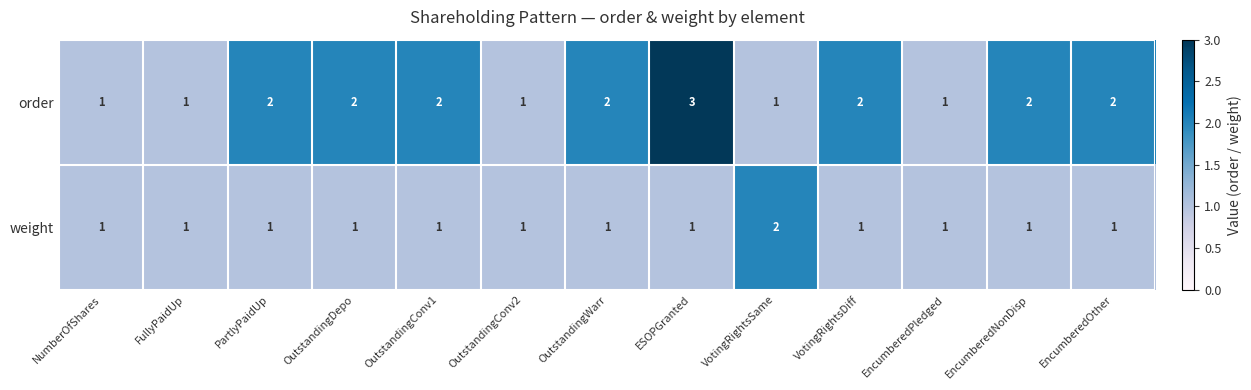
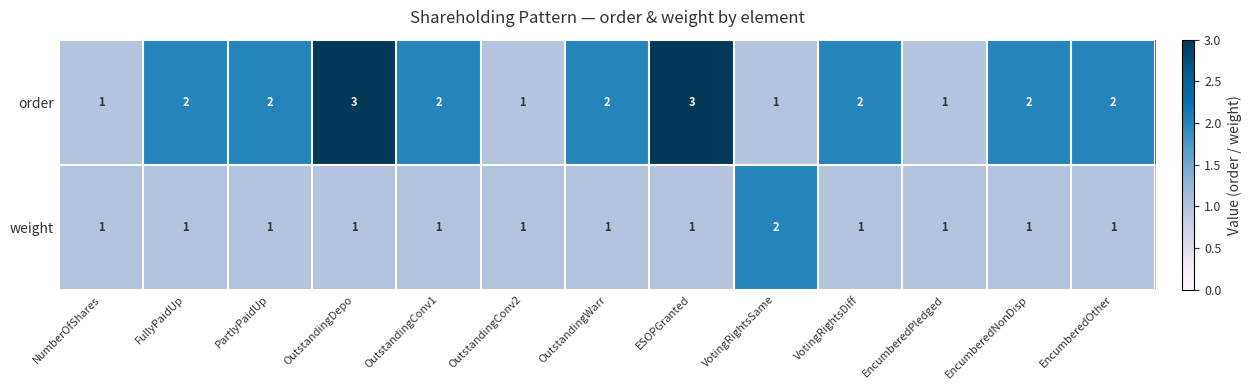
  {
    "order": {
      "NumberOfShares": 1,
-     "FullyPaidUp": 1,
+     "FullyPaidUp": 2,
      "PartlyPaidUp": 2,
-     "OutstandingDepo": 2,
+     "OutstandingDepo": 3,
      "OutstandingConv1": 2,
      "OutstandingConv2": 1,
      "OutstandingWarr": 2,
      "ESOPGranted": 3,
      "VotingRightsSame": 1,
      "VotingRightsDiff": 2,
      "EncumberedPledged": 1,
      "EncumberedNonDisp": 2,
      "EncumberedOther": 2
    },
    "weight": {
      "NumberOfShares": 1,
      "FullyPaidUp": 1,
      "PartlyPaidUp": 1,
      "OutstandingDepo": 1,
      "OutstandingConv1": 1,
      "OutstandingConv2": 1,
      "OutstandingWarr": 1,
      "ESOPGranted": 1,
      "VotingRightsSame": 2,
      "VotingRightsDiff": 1,
      "EncumberedPledged": 1,
      "EncumberedNonDisp": 1,
      "EncumberedOther": 1
    }
  }
